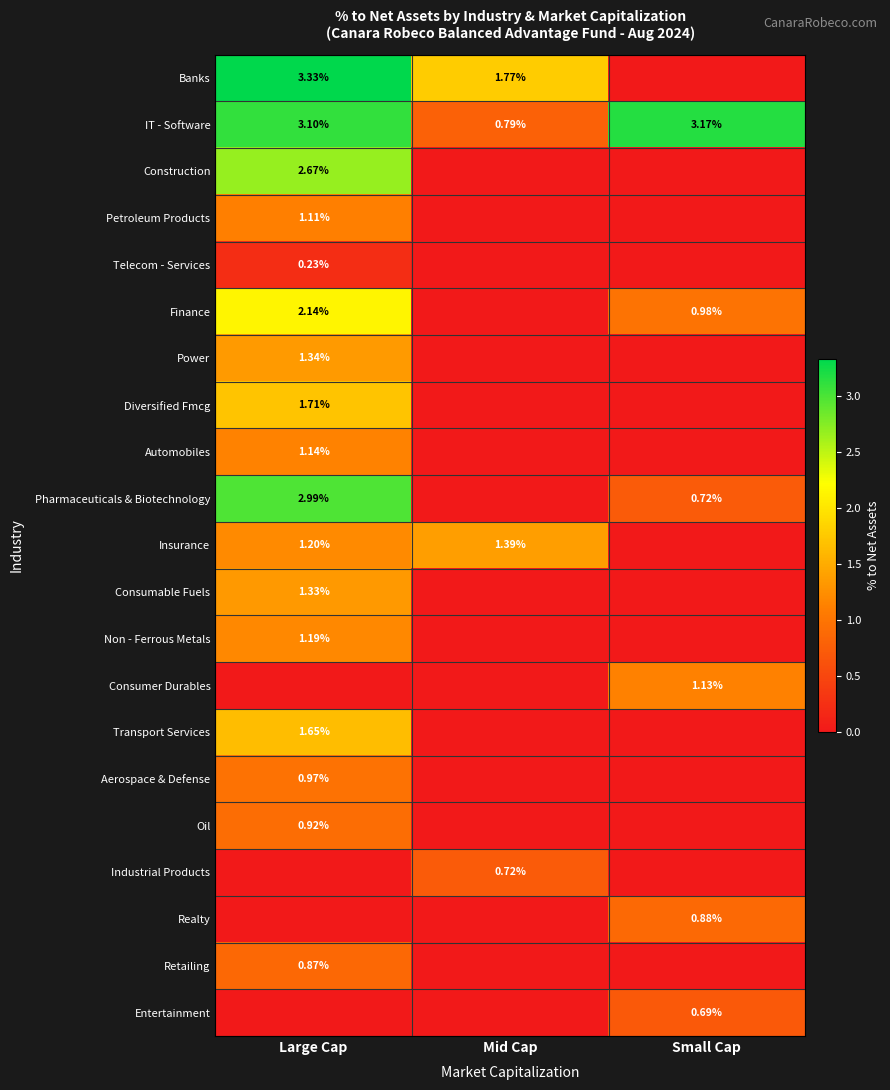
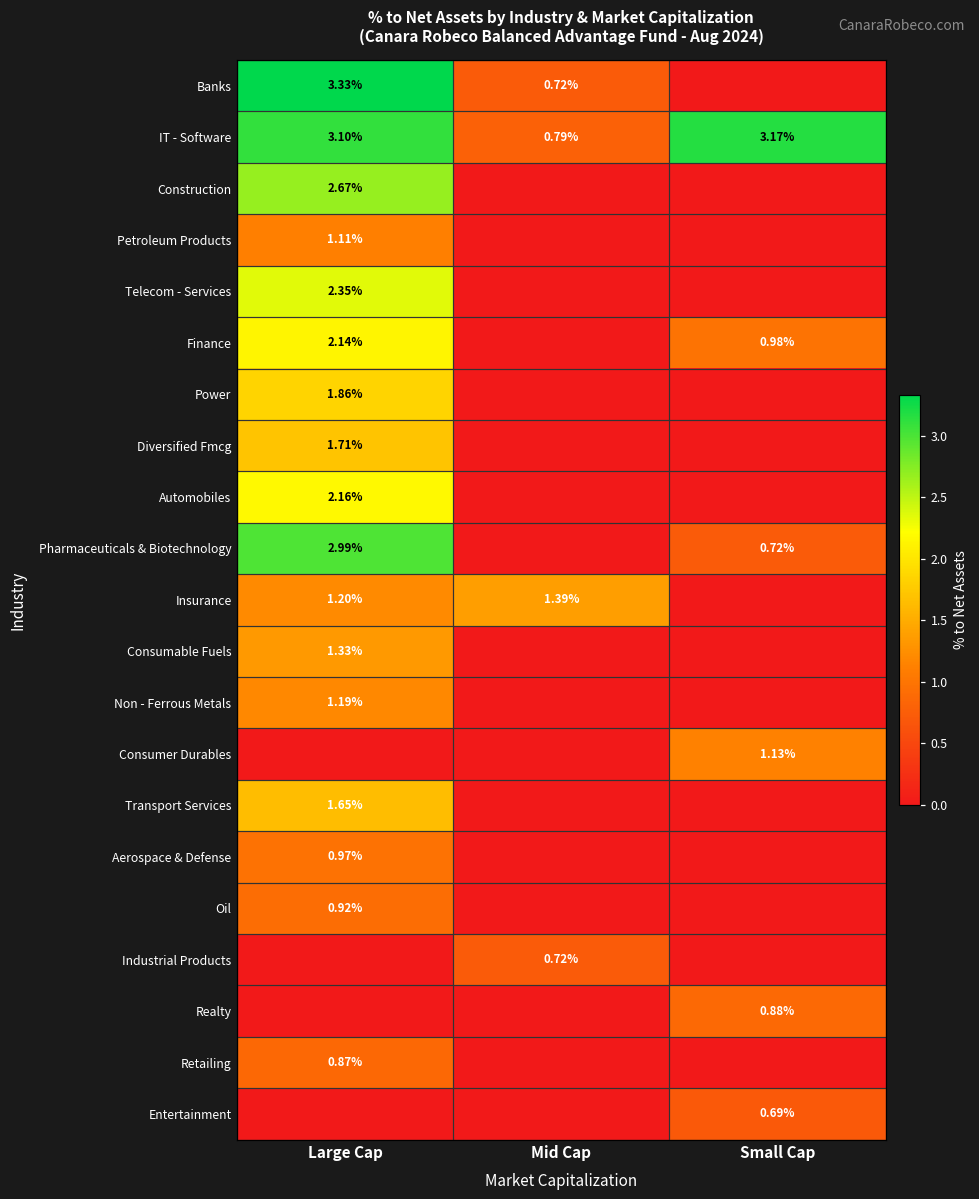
  {
    "Banks": {
      "Large Cap": "3.33%",
-     "Mid Cap": "1.77%"
+     "Mid Cap": "0.72%"
    },
    "IT - Software": {
      "Large Cap": "3.10%",
      "Mid Cap": "0.79%",
      "Small Cap": "3.17%"
    },
    "Construction": {
      "Large Cap": "2.67%"
    },
    "Petroleum Products": {
      "Large Cap": "1.11%"
    },
    "Telecom - Services": {
-     "Large Cap": "0.23%"
+     "Large Cap": "2.35%"
    },
    "Finance": {
      "Large Cap": "2.14%",
      "Small Cap": "0.98%"
    },
    "Power": {
-     "Large Cap": "1.34%"
+     "Large Cap": "1.86%"
    },
    "Diversified Fmcg": {
      "Large Cap": "1.71%"
    },
    "Automobiles": {
-     "Large Cap": "1.14%"
+     "Large Cap": "2.16%"
    },
    "Pharmaceuticals & Biotechnology": {
      "Large Cap": "2.99%",
      "Small Cap": "0.72%"
    },
    "Insurance": {
      "Large Cap": "1.20%",
      "Mid Cap": "1.39%"
    },
    "Consumable Fuels": {
      "Large Cap": "1.33%"
    },
    "Non - Ferrous Metals": {
      "Large Cap": "1.19%"
    },
    "Consumer Durables": {
      "Small Cap": "1.13%"
    },
    "Transport Services": {
      "Large Cap": "1.65%"
    },
    "Aerospace & Defense": {
      "Large Cap": "0.97%"
    },
    "Oil": {
      "Large Cap": "0.92%"
    },
    "Industrial Products": {
      "Mid Cap": "0.72%"
    },
    "Realty": {
      "Small Cap": "0.88%"
    },
    "Retailing": {
      "Large Cap": "0.87%"
    },
    "Entertainment": {
      "Small Cap": "0.69%"
    }
  }
